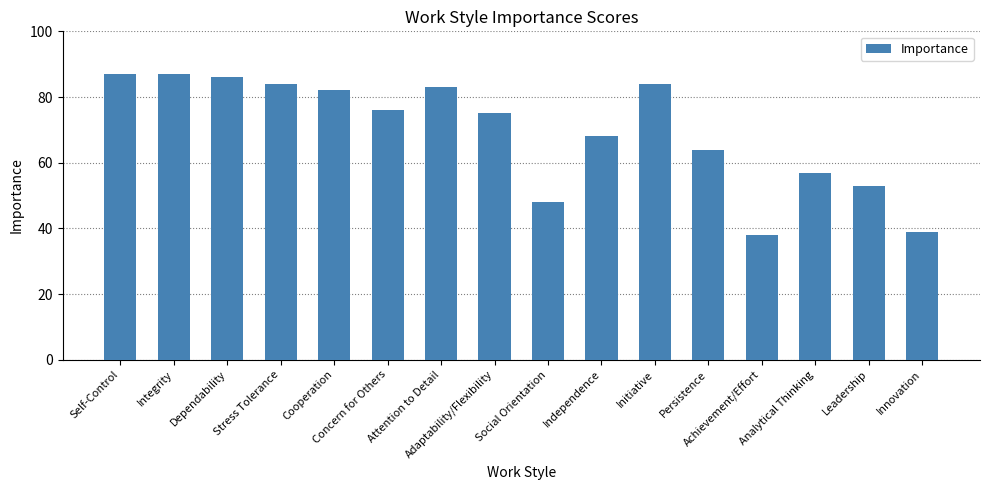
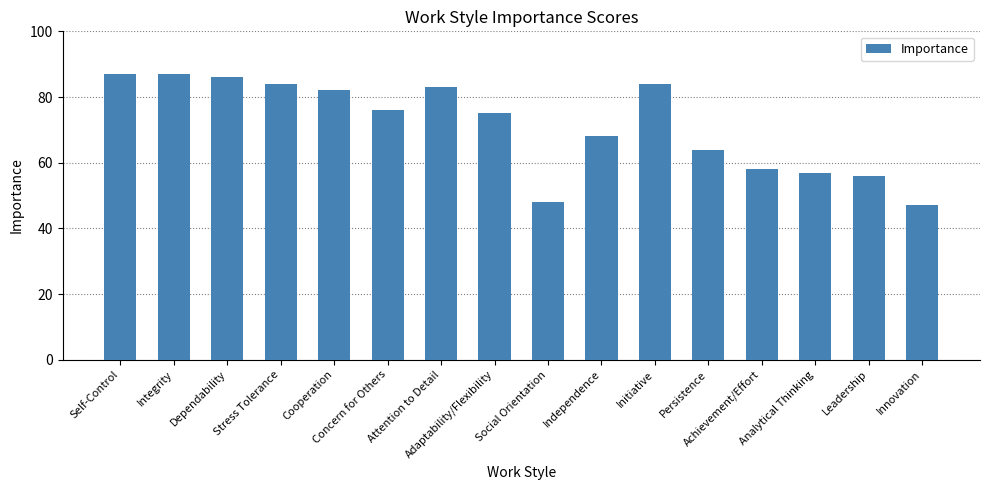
  {
    "Self-Control": 87,
    "Integrity": 87,
    "Dependability": 86,
    "Stress Tolerance": 84,
    "Cooperation": 82,
    "Concern for Others": 76,
    "Attention to Detail": 83,
    "Adaptability/Flexibility": 75,
    "Social Orientation": 48,
    "Independence": 68,
    "Initiative": 84,
    "Persistence": 64,
-   "Achievement/Effort": 38,
+   "Achievement/Effort": 58,
    "Analytical Thinking": 57,
-   "Leadership": 53,
-   "Innovation": 39
+   "Leadership": 56,
+   "Innovation": 47
  }
